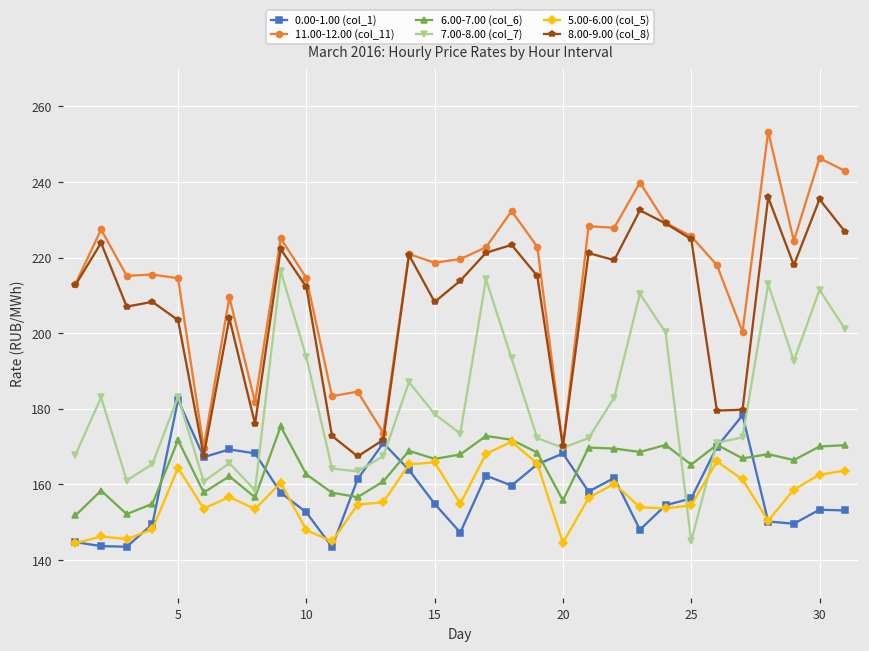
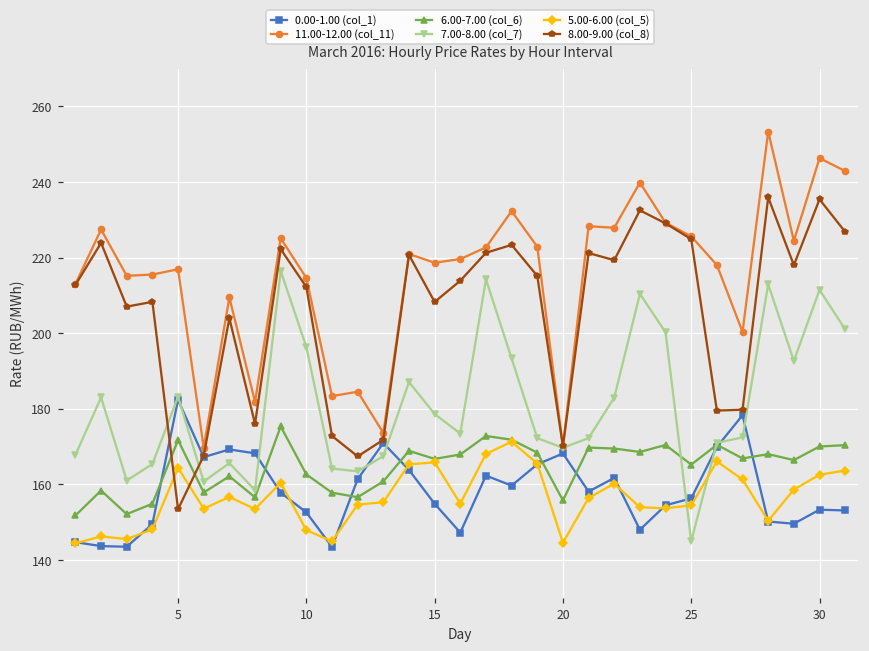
  {
    "0.00-1.00 (col_1)": {
      "5": 182,
      "10": 153,
      "15": 155,
      "20": 168,
      "25": 156,
      "30": 153
    },
    "11.00-12.00 (col_11)": {
-     "5": 215,
+     "5": 217,
      "10": 215,
      "15": 219,
      "25": 226,
      "30": 246
    },
    "6.00-7.00 (col_6)": {
      "5": 172,
      "10": 163,
      "15": 167,
      "20": 156,
      "25": 165,
      "30": 170
    },
    "7.00-8.00 (col_7)": {
      "5": 183,
-     "10": 194,
+     "10": 196,
      "15": 179,
      "25": 145,
      "30": 211
    },
    "5.00-6.00 (col_5)": {
      "5": 164,
      "10": 148,
      "15": 166,
      "20": 145,
      "25": 154,
      "30": 163
    },
    "8.00-9.00 (col_8)": {
-     "5": 203,
+     "5": 153,
      "10": 212,
      "15": 208,
      "25": 225,
      "30": 235
    }
  }
